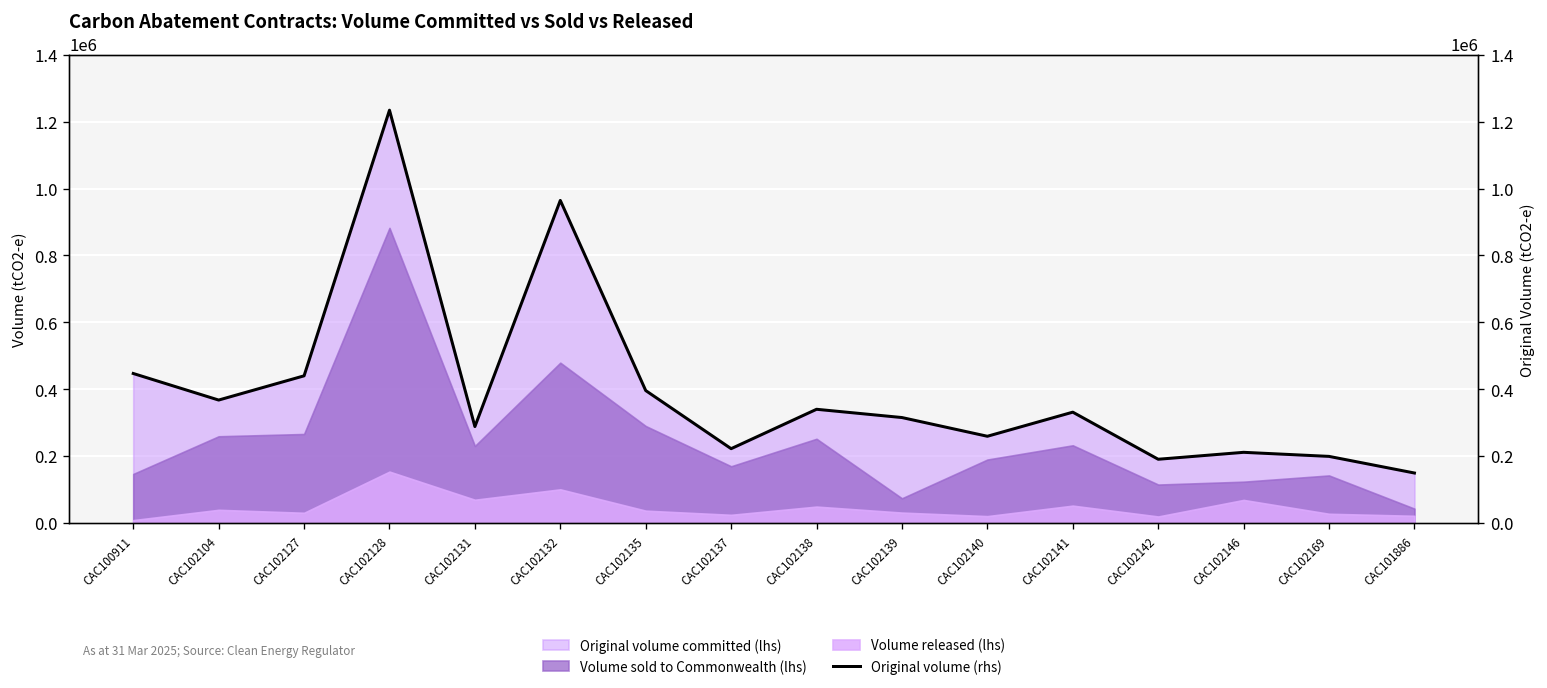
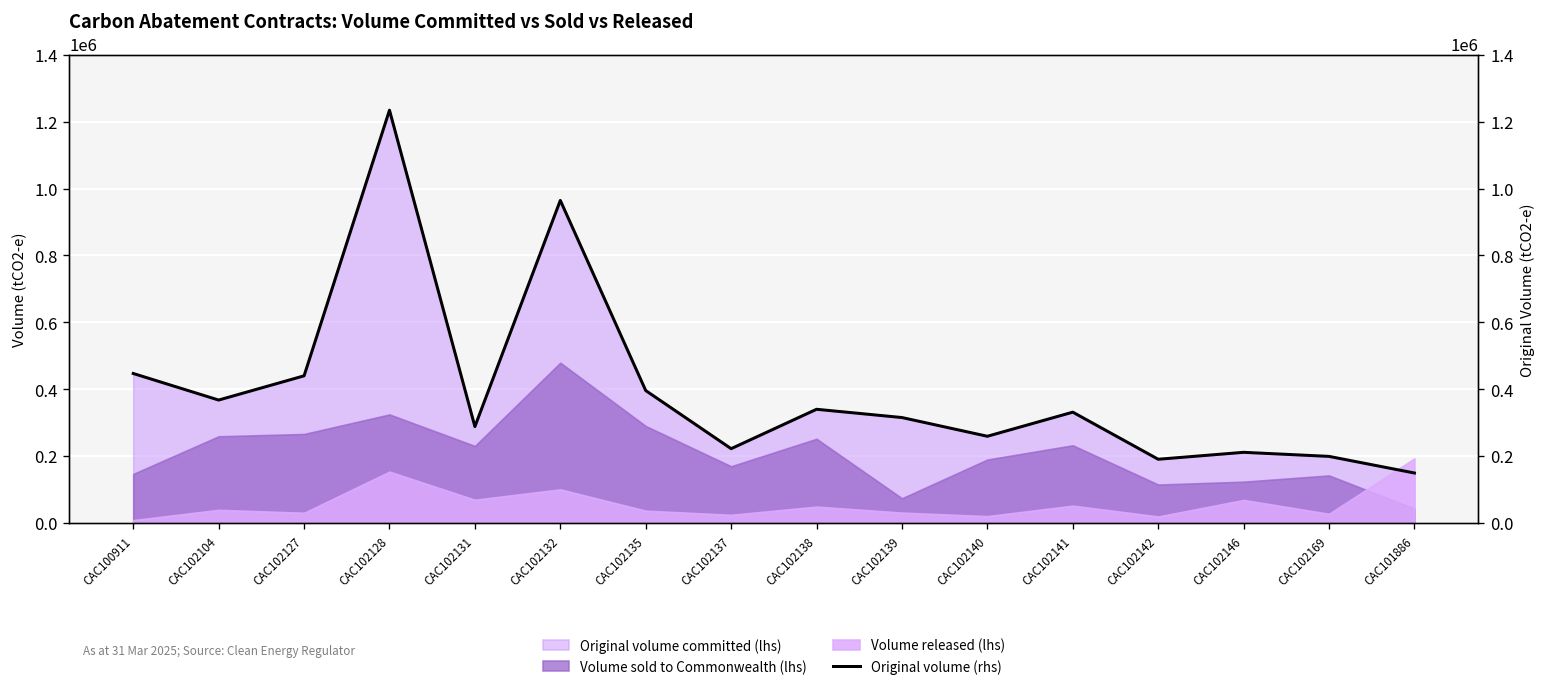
  {
    "Original volume (rhs)": {
      "CAC100911": 450000,
      "CAC102104": 370000,
      "CAC102127": 440000,
      "CAC102128": 1230000,
      "CAC102131": 290000,
      "CAC102132": 960000,
      "CAC102135": 400000,
      "CAC102137": 220000,
      "CAC102138": 340000,
      "CAC102139": 310000,
      "CAC102140": 260000,
      "CAC102141": 330000,
      "CAC102142": 190000,
      "CAC102146": 210000,
      "CAC102169": 200000,
      "CAC101886": 150000
    },
    "Volume sold to Commonwealth (lhs)": {
      "CAC100911": 150000,
      "CAC102104": 260000,
      "CAC102127": 270000,
-     "CAC102128": 880000,
+     "CAC102128": 320000,
      "CAC102131": 230000,
      "CAC102132": 480000,
      "CAC102135": 290000,
      "CAC102137": 170000,
      "CAC102138": 250000,
      "CAC102139": 70000,
      "CAC102140": 190000,
      "CAC102141": 230000,
      "CAC102142": 110000,
      "CAC102146": 120000,
      "CAC102169": 140000,
      "CAC101886": 40000
    },
    "Volume released (lhs)": {
      "CAC102104": 40000,
      "CAC102127": 30000,
      "CAC102128": 150000,
      "CAC102131": 70000,
      "CAC102132": 100000,
      "CAC102135": 40000,
      "CAC102137": 20000,
      "CAC102138": 50000,
      "CAC102139": 30000,
      "CAC102140": 20000,
      "CAC102141": 50000,
      "CAC102142": 20000,
      "CAC102146": 70000,
      "CAC102169": 30000,
-     "CAC101886": 20000
+     "CAC101886": 190000
    }
  }
